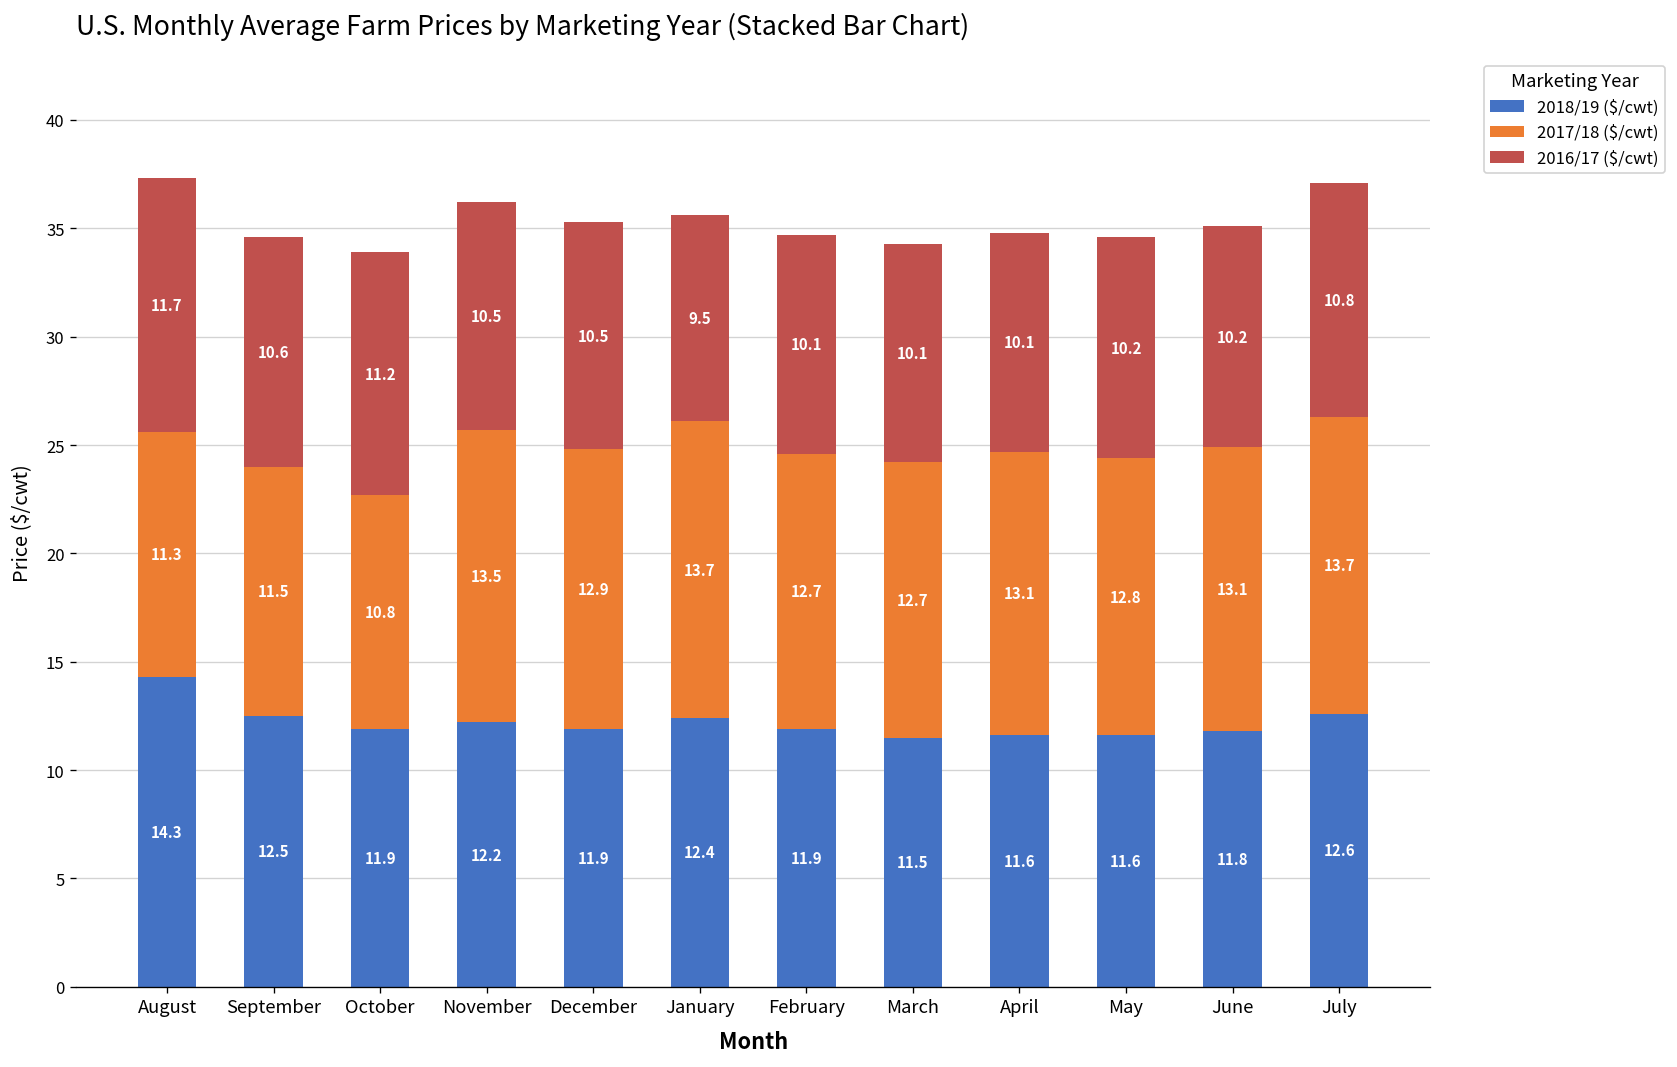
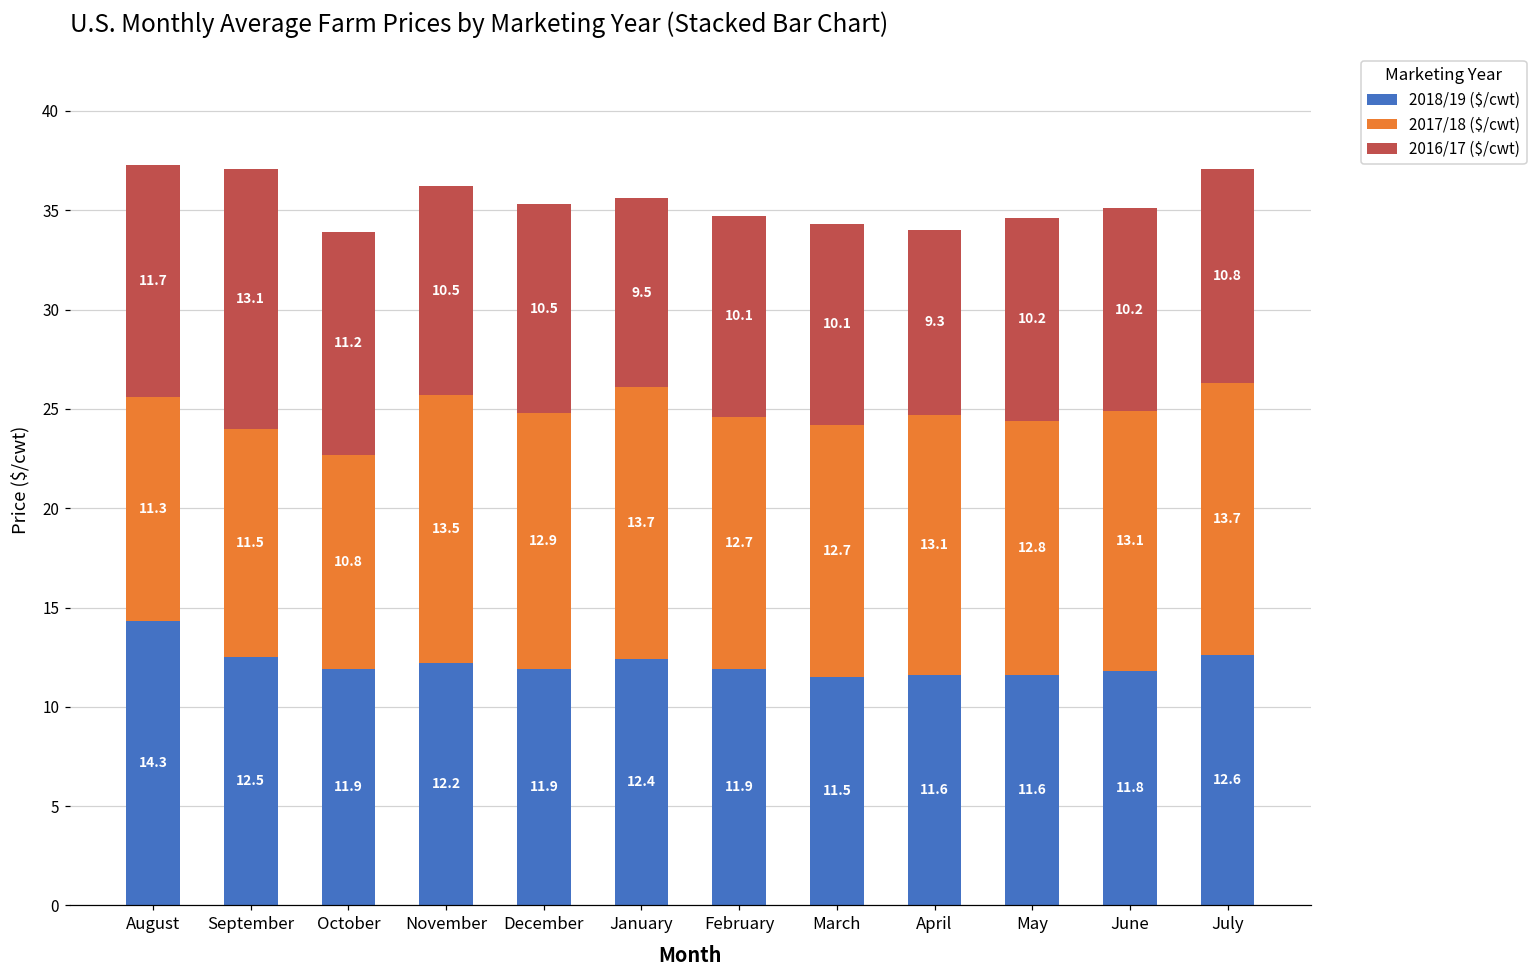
  {
    "2018/19 ($/cwt)": {
      "August": 14.3,
      "September": 12.5,
      "October": 11.9,
      "November": 12.2,
      "December": 11.9,
      "January": 12.4,
      "February": 11.9,
      "March": 11.5,
      "April": 11.6,
      "May": 11.6,
      "June": 11.8,
      "July": 12.6
    },
    "2017/18 ($/cwt)": {
      "August": 11.3,
      "September": 11.5,
      "October": 10.8,
      "November": 13.5,
      "December": 12.9,
      "January": 13.7,
      "February": 12.7,
      "March": 12.7,
      "April": 13.1,
      "May": 12.8,
      "June": 13.1,
      "July": 13.7
    },
    "2016/17 ($/cwt)": {
      "August": 11.7,
-     "September": 10.6,
+     "September": 13.1,
      "October": 11.2,
      "November": 10.5,
      "December": 10.5,
      "January": 9.5,
      "February": 10.1,
      "March": 10.1,
-     "April": 10.1,
+     "April": 9.3,
      "May": 10.2,
      "June": 10.2,
      "July": 10.8
    }
  }
